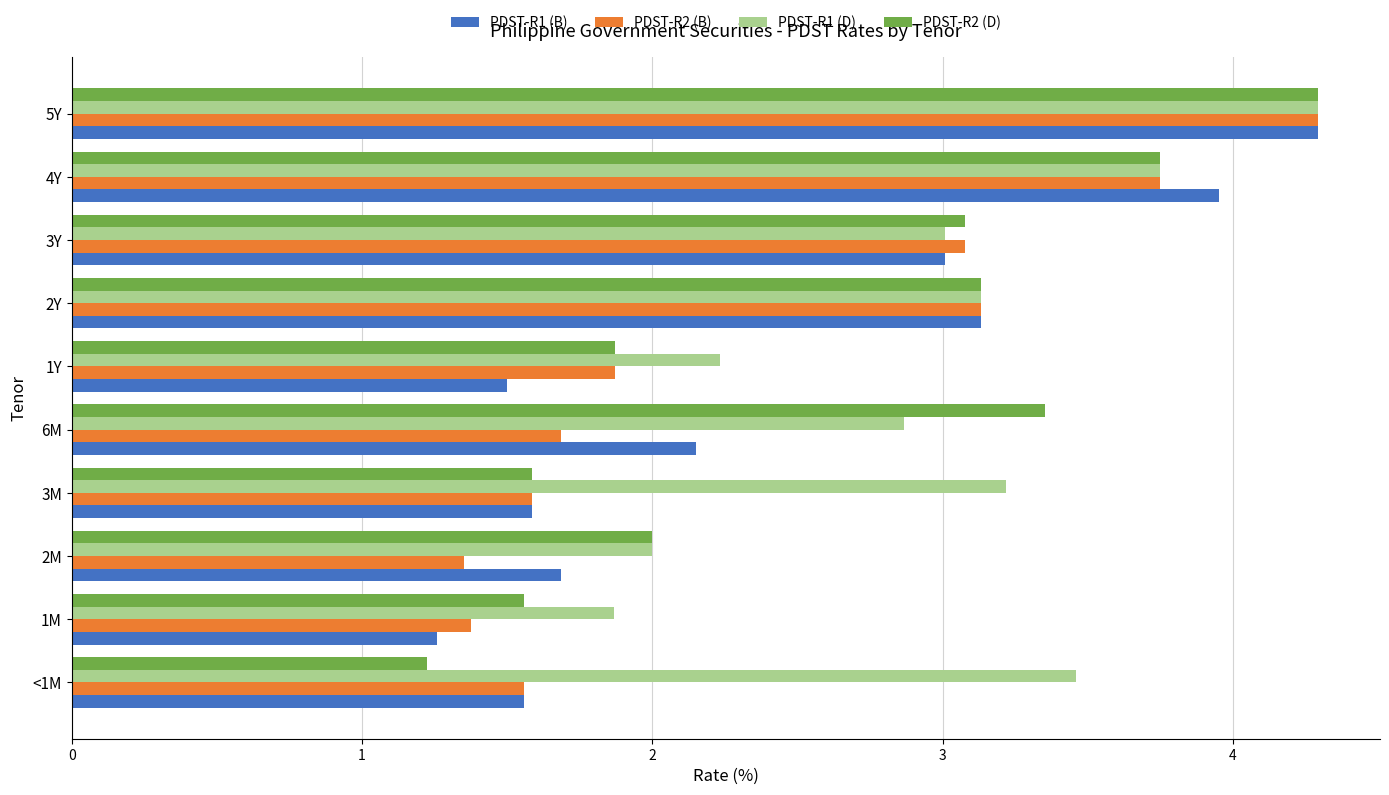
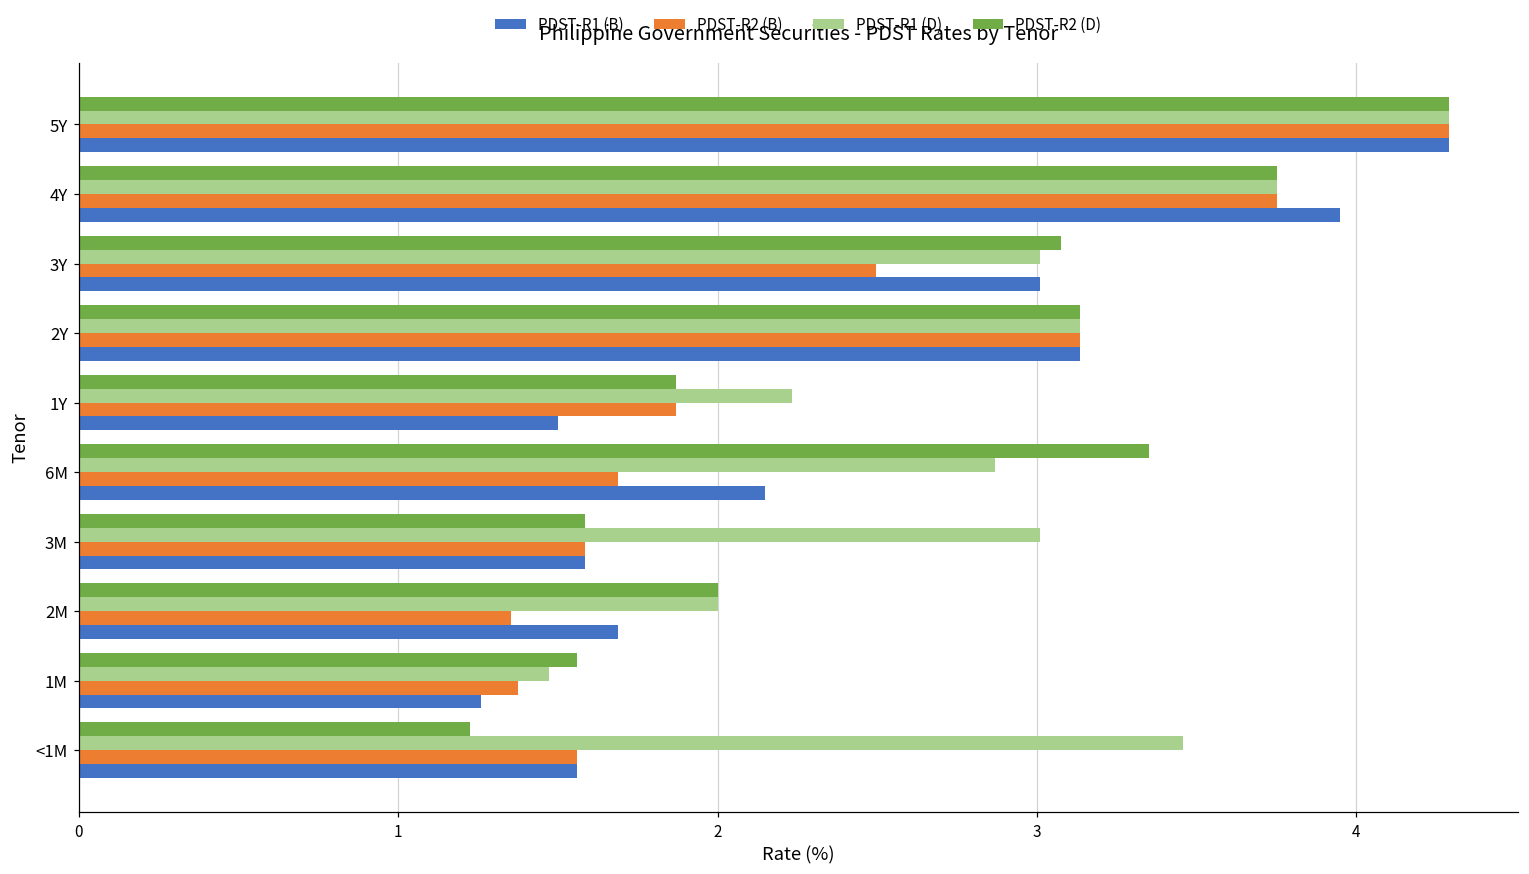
  {
    "PDST-R1 (B)": {
      "5Y": 4.29,
      "4Y": 3.95,
      "3Y": 3.01,
      "2Y": 3.13,
      "1Y": 1.50,
      "6M": 2.15,
      "3M": 1.59,
      "2M": 1.69,
      "1M": 1.26,
      "<1M": 1.56
    },
    "PDST-R2 (B)": {
      "5Y": 4.29,
      "4Y": 3.75,
-     "3Y": 3.08,
+     "3Y": 2.50,
      "2Y": 3.13,
      "1Y": 1.87,
      "6M": 1.69,
      "3M": 1.59,
      "2M": 1.35,
      "1M": 1.38,
      "<1M": 1.56
    },
    "PDST-R1 (D)": {
      "5Y": 4.29,
      "4Y": 3.75,
      "3Y": 3.01,
      "2Y": 3.13,
      "1Y": 2.23,
      "6M": 2.87,
-     "3M": 3.22,
+     "3M": 3.01,
      "2M": 2.00,
-     "1M": 1.87,
+     "1M": 1.47,
      "<1M": 3.46
    },
    "PDST-R2 (D)": {
      "5Y": 4.29,
      "4Y": 3.75,
      "3Y": 3.08,
      "2Y": 3.13,
      "1Y": 1.87,
      "6M": 3.35,
      "3M": 1.59,
      "2M": 2.00,
      "1M": 1.56,
      "<1M": 1.22
    }
  }
